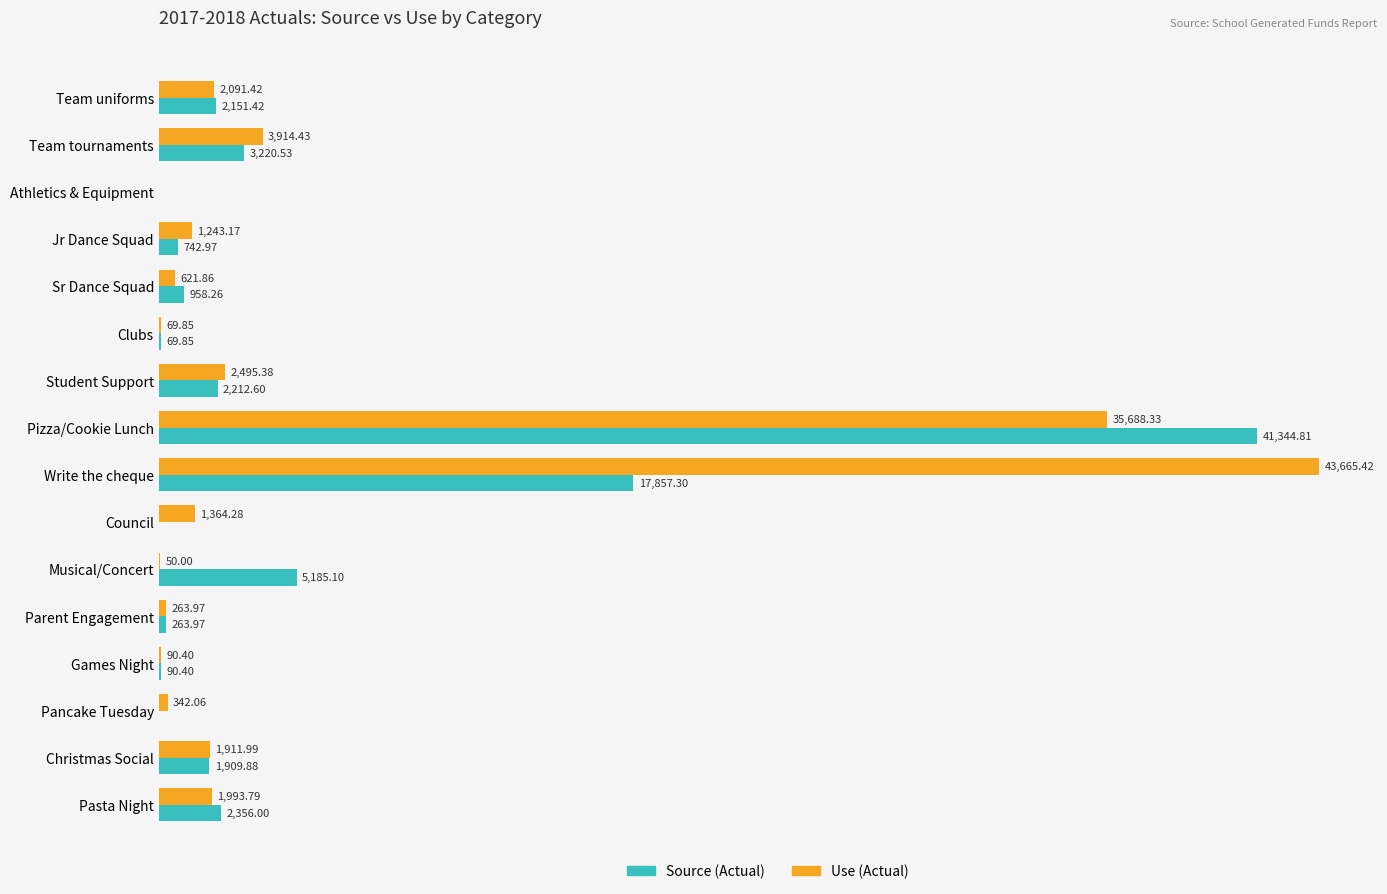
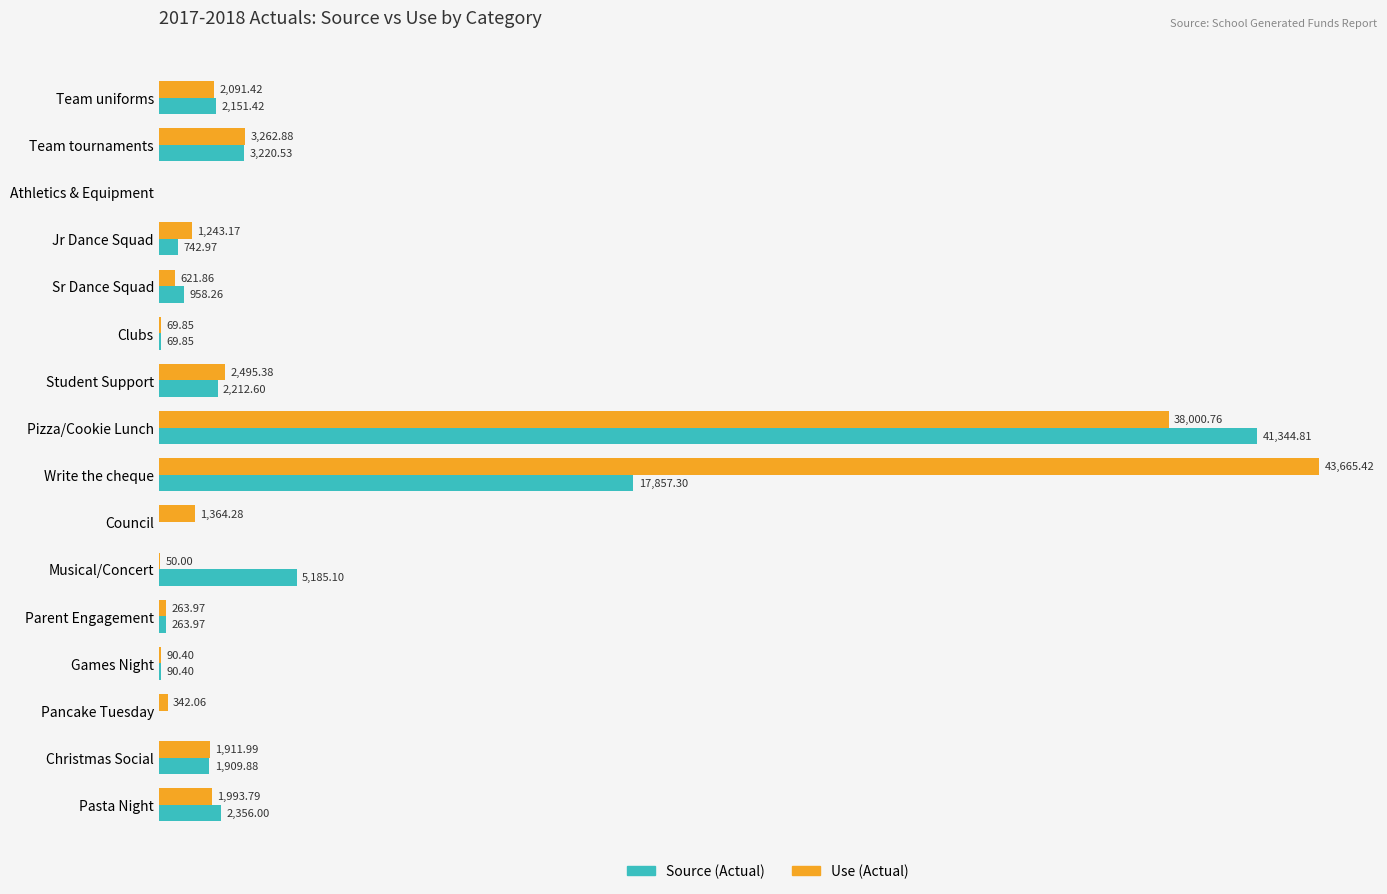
  {
    "Source (Actual)": {
      "Team uniforms": "2,151.42",
      "Team tournaments": "3,220.53",
      "Jr Dance Squad": "742.97",
      "Sr Dance Squad": "958.26",
      "Clubs": "69.85",
      "Student Support": "2,212.60",
      "Pizza/Cookie Lunch": "41,344.81",
      "Write the cheque": "17,857.30",
      "Musical/Concert": "5,185.10",
      "Parent Engagement": "263.97",
      "Games Night": "90.40",
      "Christmas Social": "1,909.88",
      "Pasta Night": "2,356.00"
    },
    "Use (Actual)": {
      "Team uniforms": "2,091.42",
-     "Team tournaments": "3,914.43",
+     "Team tournaments": "3,262.88",
      "Jr Dance Squad": "1,243.17",
      "Sr Dance Squad": "621.86",
      "Clubs": "69.85",
      "Student Support": "2,495.38",
-     "Pizza/Cookie Lunch": "35,688.33",
+     "Pizza/Cookie Lunch": "38,000.76",
      "Write the cheque": "43,665.42",
      "Council": "1,364.28",
      "Musical/Concert": "50.00",
      "Parent Engagement": "263.97",
      "Games Night": "90.40",
      "Pancake Tuesday": "342.06",
      "Christmas Social": "1,911.99",
      "Pasta Night": "1,993.79"
    }
  }
